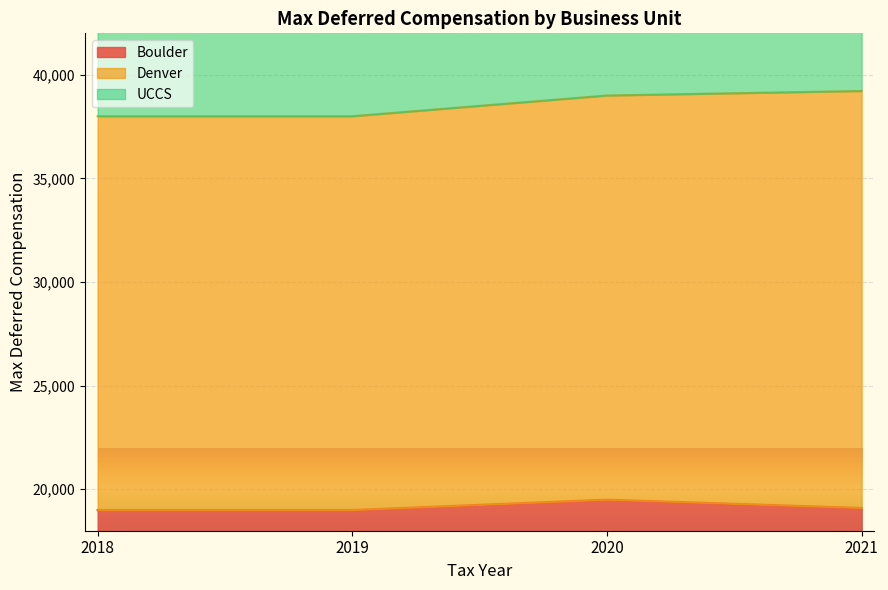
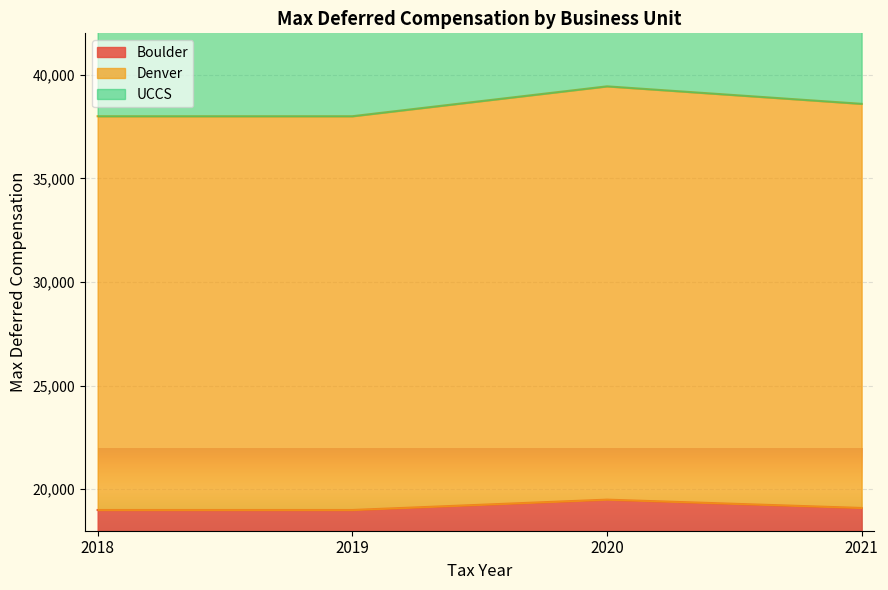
  {
    "Boulder": {
      "2018": "19,000",
      "2019": "19,000",
      "2020": "19,500",
      "2021": "19,100"
    },
    "Denver": {
      "2018": "19,000",
      "2019": "19,000",
-     "2020": "19,500",
-     "2021": "20,100"
+     "2020": "19,900",
+     "2021": "19,500"
    }
  }
